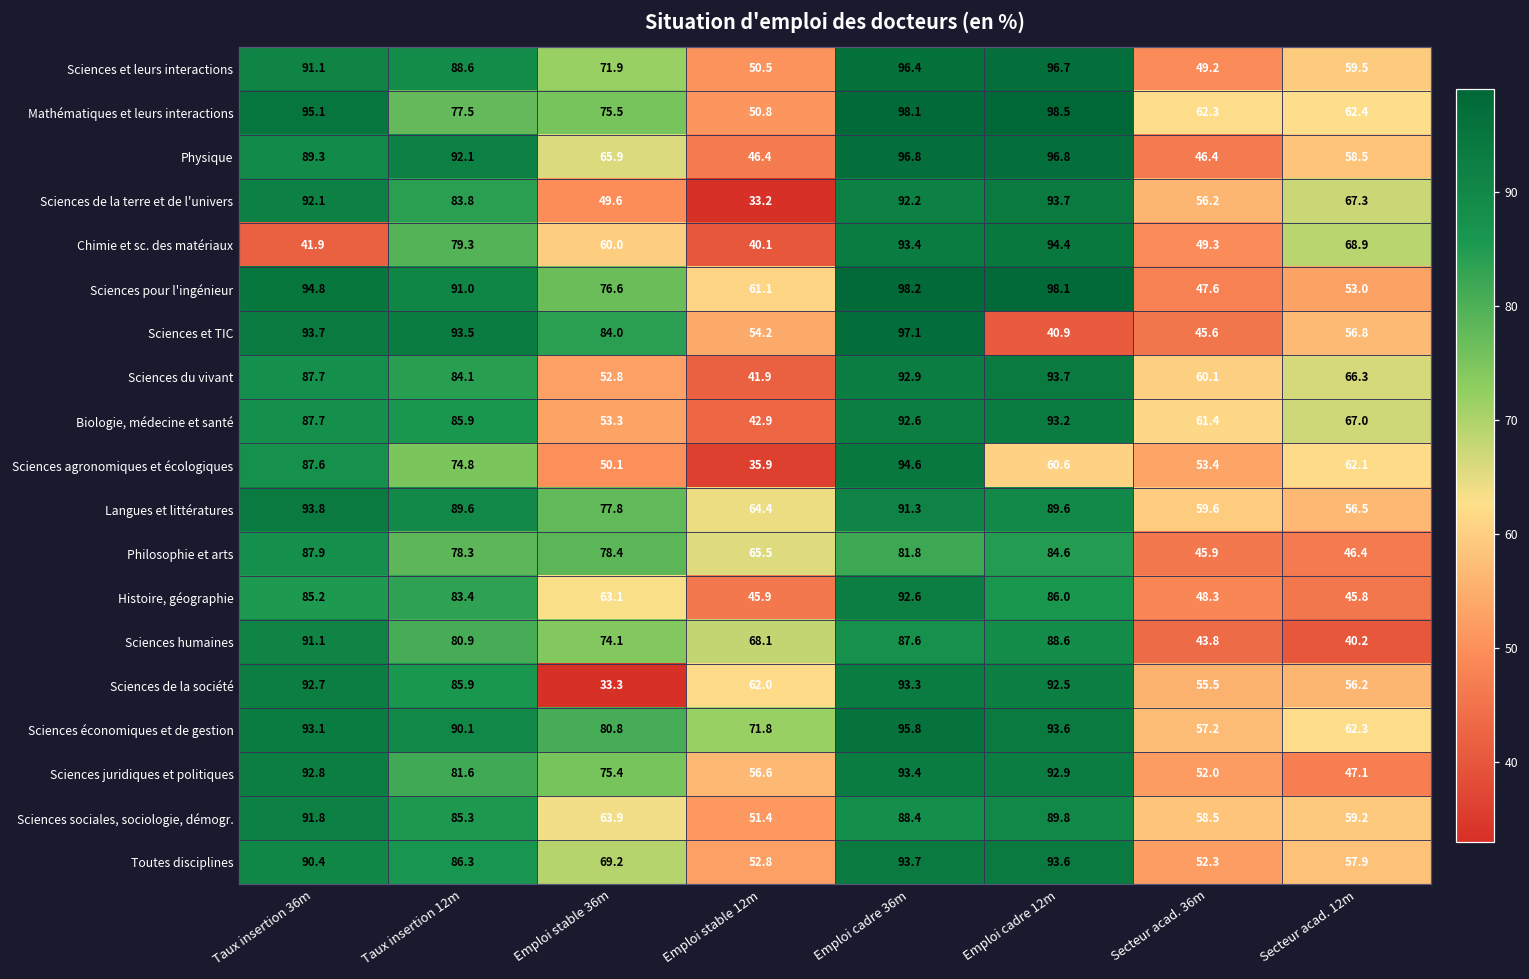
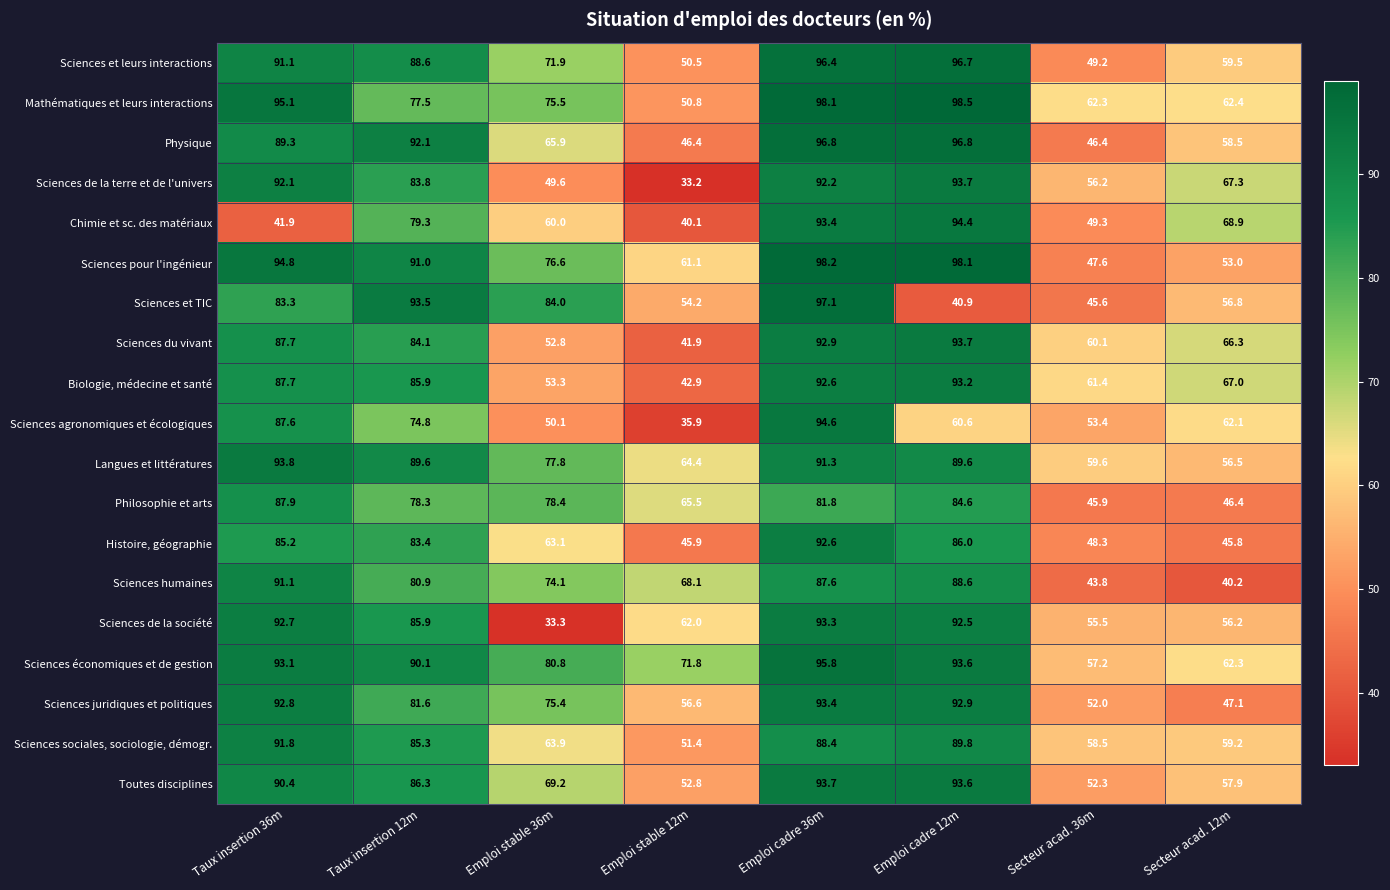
  {
    "Sciences et leurs interactions": {
      "Taux insertion 36m": 91.1,
      "Taux insertion 12m": 88.6,
      "Emploi stable 36m": 71.9,
      "Emploi stable 12m": 50.5,
      "Emploi cadre 36m": 96.4,
      "Emploi cadre 12m": 96.7,
      "Secteur acad. 36m": 49.2,
      "Secteur acad. 12m": 59.5
    },
    "Mathématiques et leurs interactions": {
      "Taux insertion 36m": 95.1,
      "Taux insertion 12m": 77.5,
      "Emploi stable 36m": 75.5,
      "Emploi stable 12m": 50.8,
      "Emploi cadre 36m": 98.1,
      "Emploi cadre 12m": 98.5,
      "Secteur acad. 36m": 62.3,
      "Secteur acad. 12m": 62.4
    },
    "Physique": {
      "Taux insertion 36m": 89.3,
      "Taux insertion 12m": 92.1,
      "Emploi stable 36m": 65.9,
      "Emploi stable 12m": 46.4,
      "Emploi cadre 36m": 96.8,
      "Emploi cadre 12m": 96.8,
      "Secteur acad. 36m": 46.4,
      "Secteur acad. 12m": 58.5
    },
    "Sciences de la terre et de l'univers": {
      "Taux insertion 36m": 92.1,
      "Taux insertion 12m": 83.8,
      "Emploi stable 36m": 49.6,
      "Emploi stable 12m": 33.2,
      "Emploi cadre 36m": 92.2,
      "Emploi cadre 12m": 93.7,
      "Secteur acad. 36m": 56.2,
      "Secteur acad. 12m": 67.3
    },
    "Chimie et sc. des matériaux": {
      "Taux insertion 36m": 41.9,
      "Taux insertion 12m": 79.3,
      "Emploi stable 36m": 60.0,
      "Emploi stable 12m": 40.1,
      "Emploi cadre 36m": 93.4,
      "Emploi cadre 12m": 94.4,
      "Secteur acad. 36m": 49.3,
      "Secteur acad. 12m": 68.9
    },
    "Sciences pour l'ingénieur": {
      "Taux insertion 36m": 94.8,
      "Taux insertion 12m": 91.0,
      "Emploi stable 36m": 76.6,
      "Emploi stable 12m": 61.1,
      "Emploi cadre 36m": 98.2,
      "Emploi cadre 12m": 98.1,
      "Secteur acad. 36m": 47.6,
      "Secteur acad. 12m": 53.0
    },
    "Sciences et TIC": {
-     "Taux insertion 36m": 93.7,
+     "Taux insertion 36m": 83.3,
      "Taux insertion 12m": 93.5,
      "Emploi stable 36m": 84.0,
      "Emploi stable 12m": 54.2,
      "Emploi cadre 36m": 97.1,
      "Emploi cadre 12m": 40.9,
      "Secteur acad. 36m": 45.6,
      "Secteur acad. 12m": 56.8
    },
    "Sciences du vivant": {
      "Taux insertion 36m": 87.7,
      "Taux insertion 12m": 84.1,
      "Emploi stable 36m": 52.8,
      "Emploi stable 12m": 41.9,
      "Emploi cadre 36m": 92.9,
      "Emploi cadre 12m": 93.7,
      "Secteur acad. 36m": 60.1,
      "Secteur acad. 12m": 66.3
    },
    "Biologie, médecine et santé": {
      "Taux insertion 36m": 87.7,
      "Taux insertion 12m": 85.9,
      "Emploi stable 36m": 53.3,
      "Emploi stable 12m": 42.9,
      "Emploi cadre 36m": 92.6,
      "Emploi cadre 12m": 93.2,
      "Secteur acad. 36m": 61.4,
      "Secteur acad. 12m": 67.0
    },
    "Sciences agronomiques et écologiques": {
      "Taux insertion 36m": 87.6,
      "Taux insertion 12m": 74.8,
      "Emploi stable 36m": 50.1,
      "Emploi stable 12m": 35.9,
      "Emploi cadre 36m": 94.6,
      "Emploi cadre 12m": 60.6,
      "Secteur acad. 36m": 53.4,
      "Secteur acad. 12m": 62.1
    },
    "Langues et littératures": {
      "Taux insertion 36m": 93.8,
      "Taux insertion 12m": 89.6,
      "Emploi stable 36m": 77.8,
      "Emploi stable 12m": 64.4,
      "Emploi cadre 36m": 91.3,
      "Emploi cadre 12m": 89.6,
      "Secteur acad. 36m": 59.6,
      "Secteur acad. 12m": 56.5
    },
    "Philosophie et arts": {
      "Taux insertion 36m": 87.9,
      "Taux insertion 12m": 78.3,
      "Emploi stable 36m": 78.4,
      "Emploi stable 12m": 65.5,
      "Emploi cadre 36m": 81.8,
      "Emploi cadre 12m": 84.6,
      "Secteur acad. 36m": 45.9,
      "Secteur acad. 12m": 46.4
    },
    "Histoire, géographie": {
      "Taux insertion 36m": 85.2,
      "Taux insertion 12m": 83.4,
      "Emploi stable 36m": 63.1,
      "Emploi stable 12m": 45.9,
      "Emploi cadre 36m": 92.6,
      "Emploi cadre 12m": 86.0,
      "Secteur acad. 36m": 48.3,
      "Secteur acad. 12m": 45.8
    },
    "Sciences humaines": {
      "Taux insertion 36m": 91.1,
      "Taux insertion 12m": 80.9,
      "Emploi stable 36m": 74.1,
      "Emploi stable 12m": 68.1,
      "Emploi cadre 36m": 87.6,
      "Emploi cadre 12m": 88.6,
      "Secteur acad. 36m": 43.8,
      "Secteur acad. 12m": 40.2
    },
    "Sciences de la société": {
      "Taux insertion 36m": 92.7,
      "Taux insertion 12m": 85.9,
      "Emploi stable 36m": 33.3,
      "Emploi stable 12m": 62.0,
      "Emploi cadre 36m": 93.3,
      "Emploi cadre 12m": 92.5,
      "Secteur acad. 36m": 55.5,
      "Secteur acad. 12m": 56.2
    },
    "Sciences économiques et de gestion": {
      "Taux insertion 36m": 93.1,
      "Taux insertion 12m": 90.1,
      "Emploi stable 36m": 80.8,
      "Emploi stable 12m": 71.8,
      "Emploi cadre 36m": 95.8,
      "Emploi cadre 12m": 93.6,
      "Secteur acad. 36m": 57.2,
      "Secteur acad. 12m": 62.3
    },
    "Sciences juridiques et politiques": {
      "Taux insertion 36m": 92.8,
      "Taux insertion 12m": 81.6,
      "Emploi stable 36m": 75.4,
      "Emploi stable 12m": 56.6,
      "Emploi cadre 36m": 93.4,
      "Emploi cadre 12m": 92.9,
      "Secteur acad. 36m": 52.0,
      "Secteur acad. 12m": 47.1
    },
    "Sciences sociales, sociologie, démogr.": {
      "Taux insertion 36m": 91.8,
      "Taux insertion 12m": 85.3,
      "Emploi stable 36m": 63.9,
      "Emploi stable 12m": 51.4,
      "Emploi cadre 36m": 88.4,
      "Emploi cadre 12m": 89.8,
      "Secteur acad. 36m": 58.5,
      "Secteur acad. 12m": 59.2
    },
    "Toutes disciplines": {
      "Taux insertion 36m": 90.4,
      "Taux insertion 12m": 86.3,
      "Emploi stable 36m": 69.2,
      "Emploi stable 12m": 52.8,
      "Emploi cadre 36m": 93.7,
      "Emploi cadre 12m": 93.6,
      "Secteur acad. 36m": 52.3,
      "Secteur acad. 12m": 57.9
    }
  }
